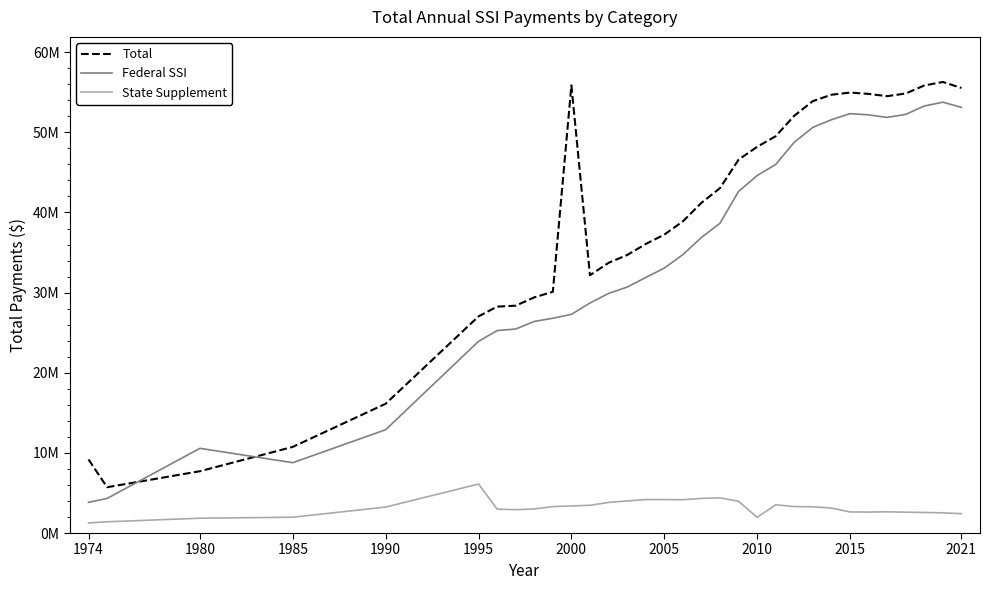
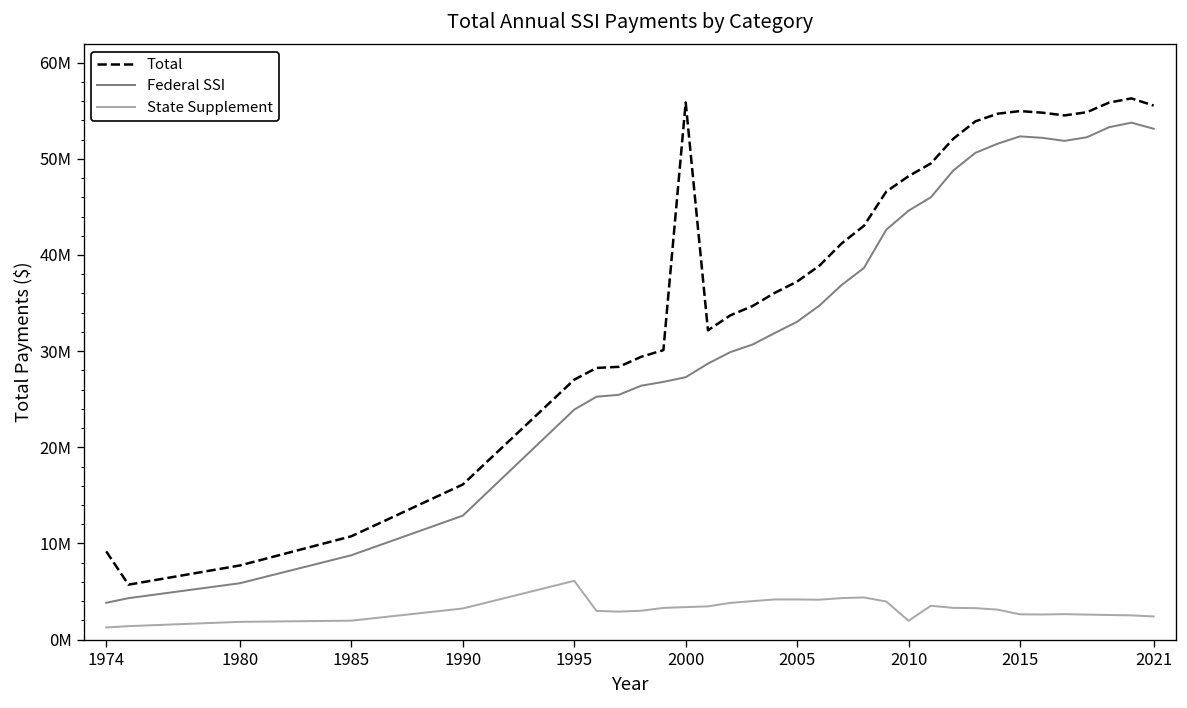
  {
    "Total": {
      "1974": 9000000,
      "1980": 8000000,
      "1985": 11000000,
      "1990": 16000000,
      "1995": 27000000,
      "2000": 56000000,
      "2005": 37000000,
      "2010": 48000000,
      "2015": 55000000,
      "2021": 56000000
    },
    "Federal SSI": {
      "1974": 4000000,
-     "1980": 11000000,
+     "1980": 6000000,
      "1985": 9000000,
      "1990": 13000000,
      "1995": 24000000,
      "2000": 27000000,
      "2005": 33000000,
      "2010": 45000000,
      "2015": 52000000,
      "2021": 53000000
    },
    "State Supplement": {
      "1974": 1000000,
      "1980": 2000000,
      "1985": 2000000,
      "1990": 3000000,
      "1995": 6000000,
      "2000": 3000000,
      "2005": 4000000,
      "2010": 2000000,
      "2015": 3000000,
      "2021": 2000000
    }
  }
